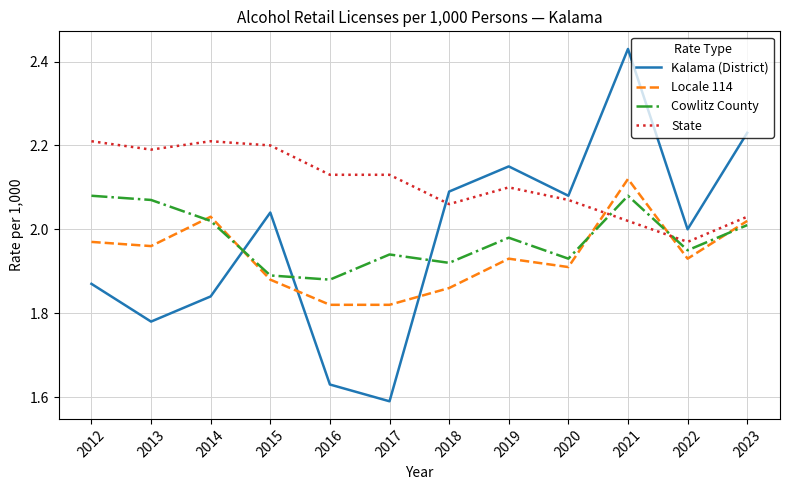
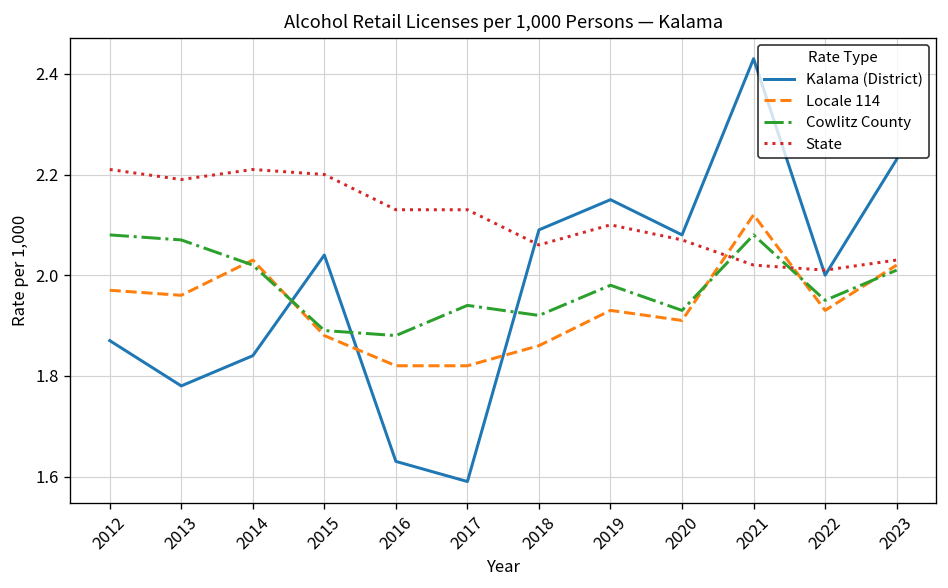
  {
    "Kalama (District)": {
      "2012": 1.87,
      "2013": 1.78,
      "2014": 1.84,
      "2015": 2.04,
      "2016": 1.63,
      "2017": 1.59,
      "2018": 2.09,
      "2019": 2.15,
      "2020": 2.08,
      "2021": 2.43,
      "2022": 2.00
    },
    "Locale 114": {
      "2012": 1.97,
      "2013": 1.96,
      "2014": 2.03,
      "2015": 1.88,
      "2016": 1.82,
      "2017": 1.82,
      "2018": 1.86,
      "2019": 1.93,
      "2020": 1.91,
      "2021": 2.12,
      "2022": 1.93,
      "2023": 2.02
    },
    "Cowlitz County": {
      "2012": 2.08,
      "2013": 2.07,
      "2014": 2.02,
      "2015": 1.89,
      "2016": 1.88,
      "2017": 1.94,
      "2018": 1.92,
      "2019": 1.98,
      "2020": 1.93,
      "2021": 2.08,
      "2022": 1.95,
      "2023": 2.01
    },
    "State": {
      "2012": 2.21,
      "2013": 2.19,
      "2014": 2.21,
      "2015": 2.20,
      "2016": 2.13,
      "2017": 2.13,
      "2018": 2.06,
      "2019": 2.10,
      "2020": 2.07,
      "2021": 2.02,
-     "2022": 1.97,
+     "2022": 2.01,
      "2023": 2.03
    }
  }
